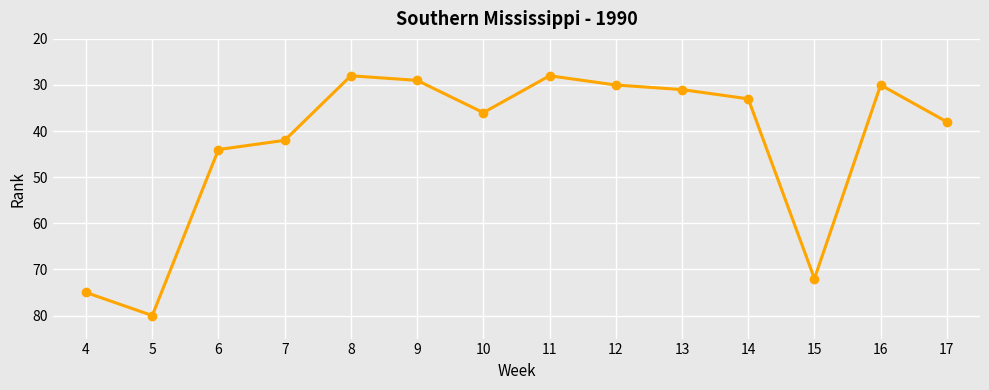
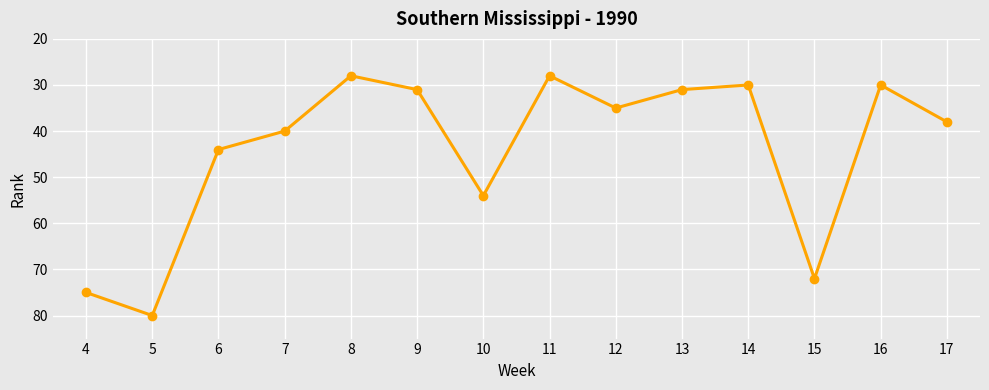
  {
    "4": 75,
    "5": 80,
    "6": 44,
-   "7": 42,
+   "7": 40,
    "8": 28,
-   "9": 29,
-   "10": 36,
+   "9": 31,
+   "10": 54,
    "11": 28,
-   "12": 30,
+   "12": 35,
    "13": 31,
-   "14": 33,
+   "14": 30,
    "15": 72,
    "16": 30,
    "17": 38
  }
